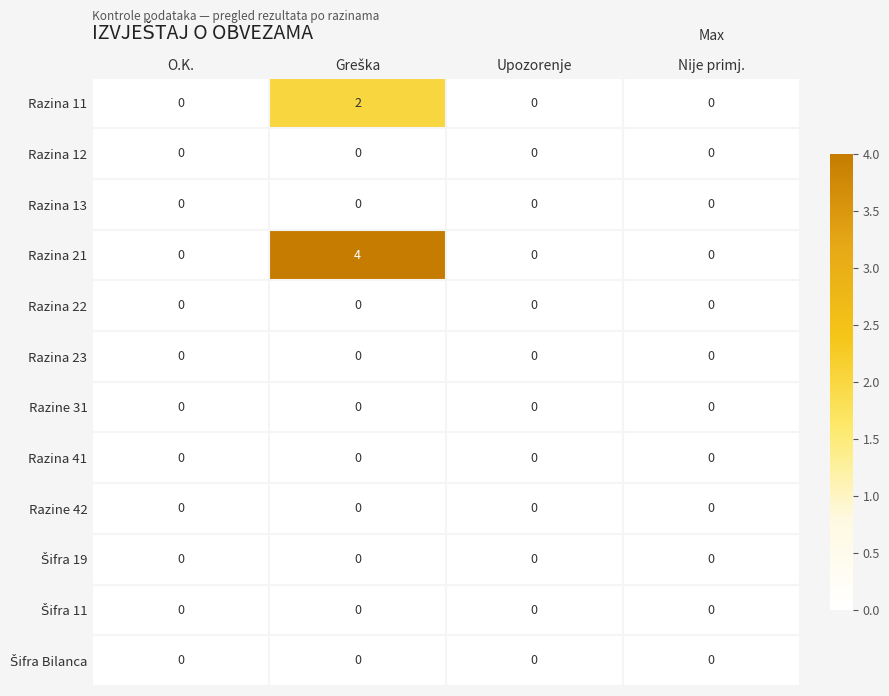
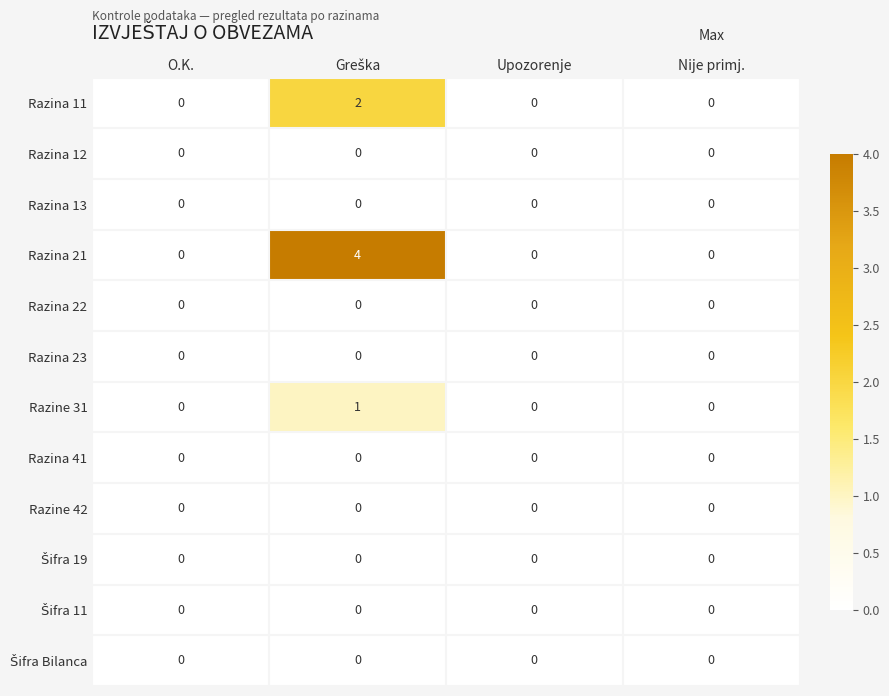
  {
    "Razina 11": {
      "O.K.": 0,
      "Greška": 2,
      "Upozorenje": 0,
      "Nije primj.": 0
    },
    "Razina 12": {
      "O.K.": 0,
      "Greška": 0,
      "Upozorenje": 0,
      "Nije primj.": 0
    },
    "Razina 13": {
      "O.K.": 0,
      "Greška": 0,
      "Upozorenje": 0,
      "Nije primj.": 0
    },
    "Razina 21": {
      "O.K.": 0,
      "Greška": 4,
      "Upozorenje": 0,
      "Nije primj.": 0
    },
    "Razina 22": {
      "O.K.": 0,
      "Greška": 0,
      "Upozorenje": 0,
      "Nije primj.": 0
    },
    "Razina 23": {
      "O.K.": 0,
      "Greška": 0,
      "Upozorenje": 0,
      "Nije primj.": 0
    },
    "Razine 31": {
      "O.K.": 0,
-     "Greška": 0,
+     "Greška": 1,
      "Upozorenje": 0,
      "Nije primj.": 0
    },
    "Razina 41": {
      "O.K.": 0,
      "Greška": 0,
      "Upozorenje": 0,
      "Nije primj.": 0
    },
    "Razine 42": {
      "O.K.": 0,
      "Greška": 0,
      "Upozorenje": 0,
      "Nije primj.": 0
    },
    "Šifra 19": {
      "O.K.": 0,
      "Greška": 0,
      "Upozorenje": 0,
      "Nije primj.": 0
    },
    "Šifra 11": {
      "O.K.": 0,
      "Greška": 0,
      "Upozorenje": 0,
      "Nije primj.": 0
    },
    "Šifra Bilanca": {
      "O.K.": 0,
      "Greška": 0,
      "Upozorenje": 0,
      "Nije primj.": 0
    }
  }
